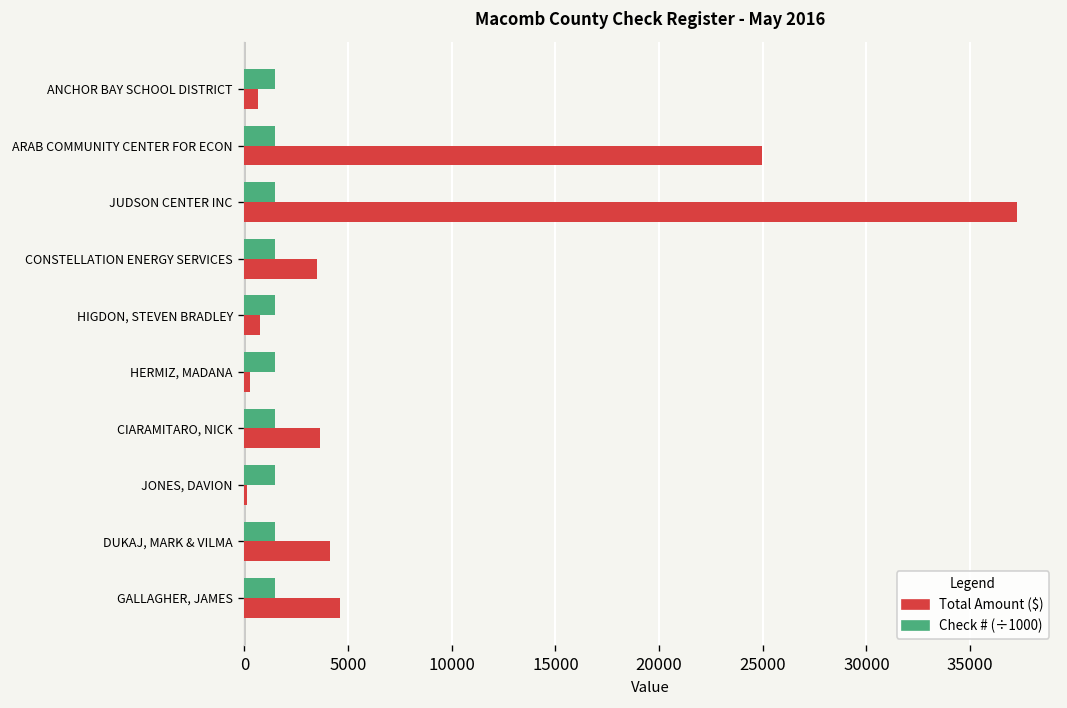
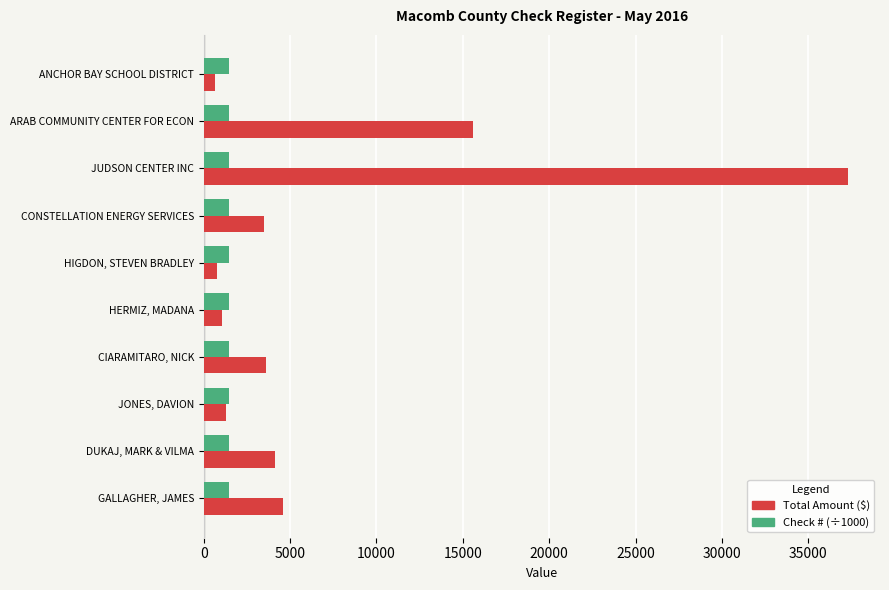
  {
    "Total Amount ($)": {
      "ANCHOR BAY SCHOOL DISTRICT": 600,
-     "ARAB COMMUNITY CENTER FOR ECON": 25000,
+     "ARAB COMMUNITY CENTER FOR ECON": 15600,
      "JUDSON CENTER INC": 37300,
      "CONSTELLATION ENERGY SERVICES": 3500,
      "HIGDON, STEVEN BRADLEY": 800,
-     "HERMIZ, MADANA": 300,
+     "HERMIZ, MADANA": 1000,
      "CIARAMITARO, NICK": 3600,
-     "JONES, DAVION": 100,
+     "JONES, DAVION": 1300,
      "DUKAJ, MARK & VILMA": 4100,
      "GALLAGHER, JAMES": 4600
    },
    "Check # (÷1000)": {
      "ANCHOR BAY SCHOOL DISTRICT": 1500,
      "ARAB COMMUNITY CENTER FOR ECON": 1500,
      "JUDSON CENTER INC": 1500,
      "CONSTELLATION ENERGY SERVICES": 1500,
      "HIGDON, STEVEN BRADLEY": 1500,
      "HERMIZ, MADANA": 1500,
      "CIARAMITARO, NICK": 1500,
      "JONES, DAVION": 1500,
      "DUKAJ, MARK & VILMA": 1500,
      "GALLAGHER, JAMES": 1500
    }
  }
